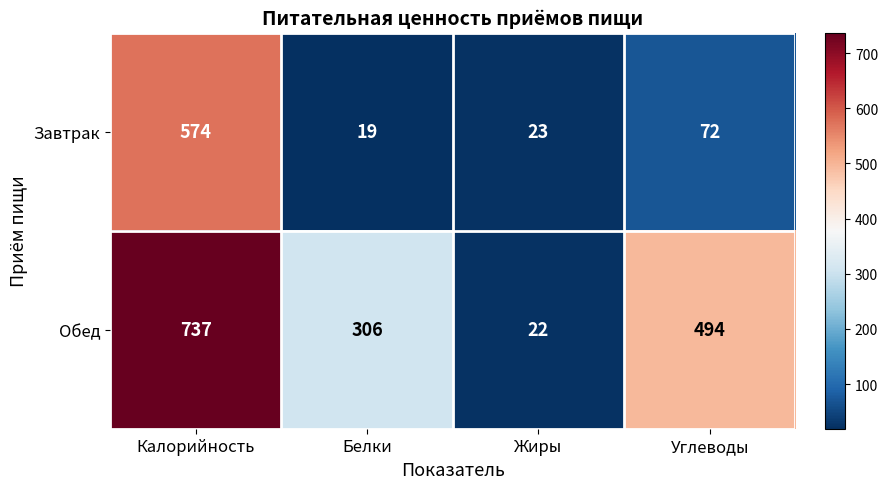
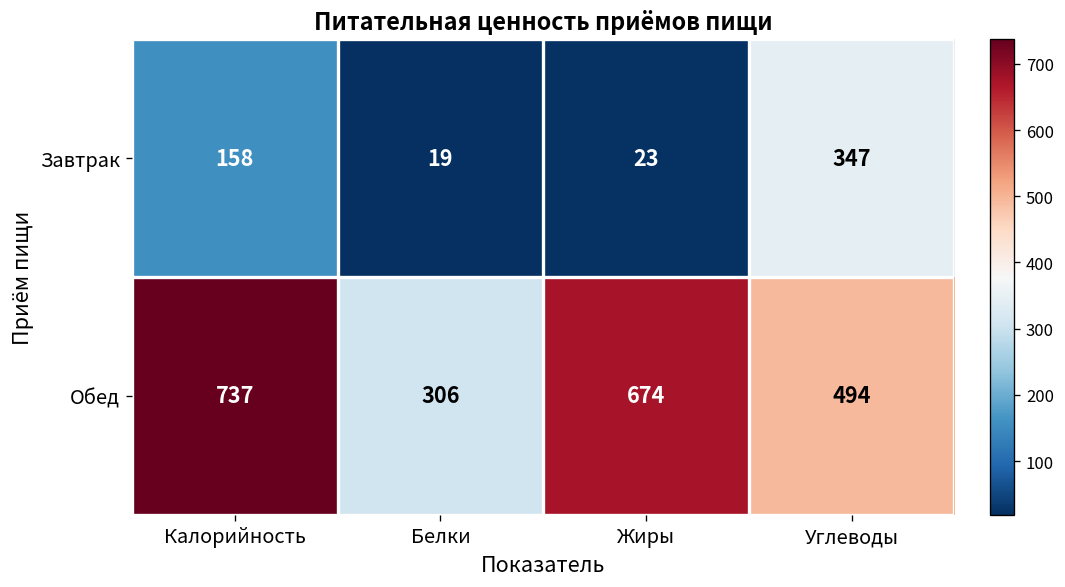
  {
    "Завтрак": {
-     "Калорийность": 574,
+     "Калорийность": 158,
      "Белки": 19,
      "Жиры": 23,
-     "Углеводы": 72
+     "Углеводы": 347
    },
    "Обед": {
      "Калорийность": 737,
      "Белки": 306,
-     "Жиры": 22,
+     "Жиры": 674,
      "Углеводы": 494
    }
  }
